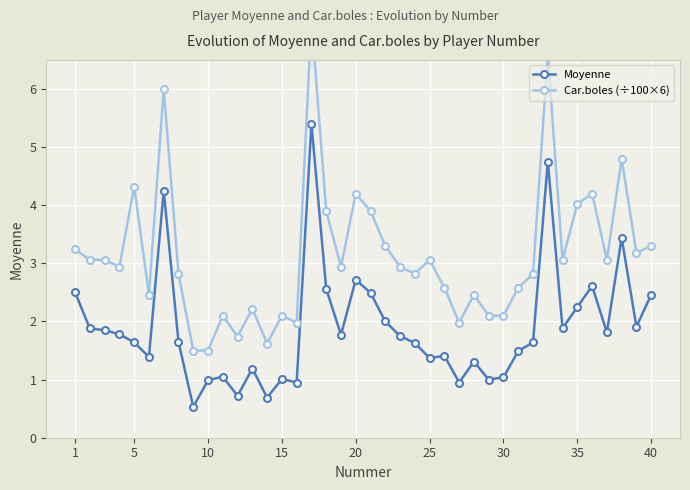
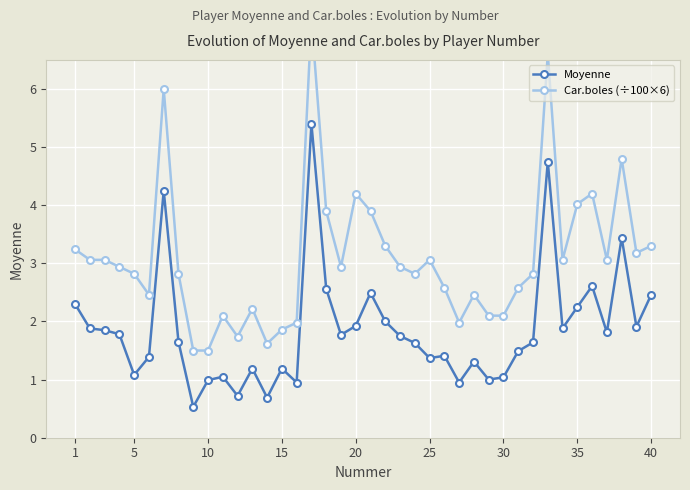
  {
    "Moyenne": {
-     "1": 2.5,
-     "5": 1.6,
+     "1": 2.3,
+     "5": 1.1,
      "10": 1.0,
-     "15": 1.0,
-     "20": 2.7,
+     "15": 1.2,
+     "20": 1.9,
      "25": 1.4,
      "30": 1.0,
      "35": 2.2,
      "40": 2.5
    },
    "Car.boles (÷100×6)": {
      "1": 3.2,
-     "5": 4.3,
+     "5": 2.8,
      "10": 1.5,
-     "15": 2.1,
+     "15": 1.9,
      "20": 4.2,
      "25": 3.1,
      "30": 2.1,
      "35": 4.0,
      "40": 3.3
    }
  }
